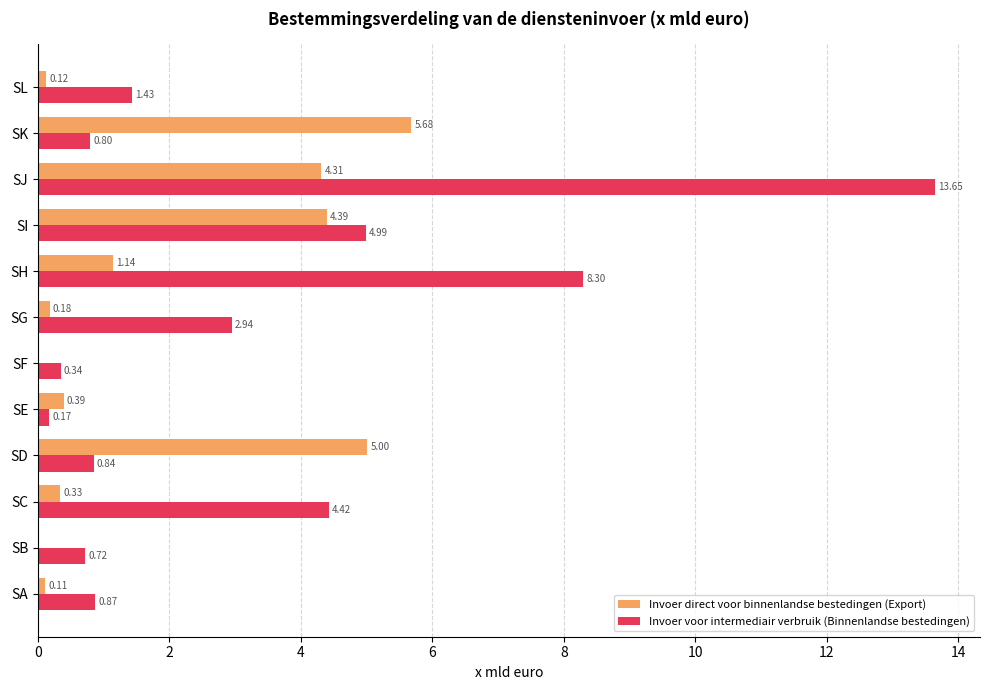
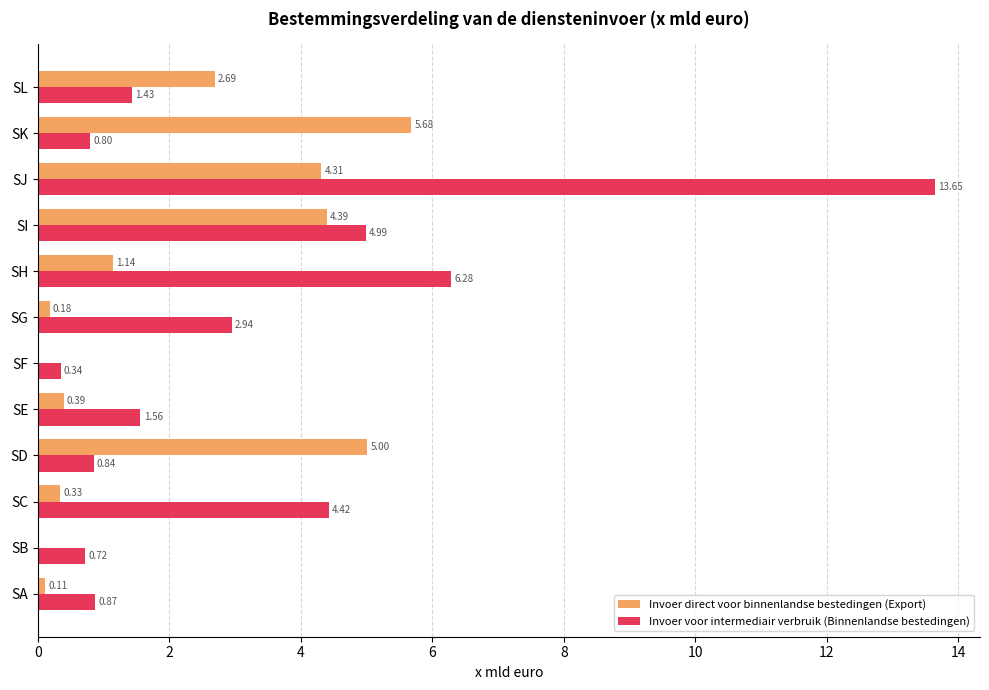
  {
    "Invoer direct voor binnenlandse bestedingen (Export)": {
-     "SL": 0.12,
+     "SL": 2.69,
      "SK": 5.68,
      "SJ": 4.31,
      "SI": 4.39,
      "SH": 1.14,
      "SG": 0.18,
      "SE": 0.39,
      "SD": 5.00,
      "SC": 0.33,
      "SA": 0.11
    },
    "Invoer voor intermediair verbruik (Binnenlandse bestedingen)": {
      "SL": 1.43,
      "SK": 0.80,
      "SJ": 13.65,
      "SI": 4.99,
-     "SH": 8.30,
+     "SH": 6.28,
      "SG": 2.94,
      "SF": 0.34,
-     "SE": 0.17,
+     "SE": 1.56,
      "SD": 0.84,
      "SC": 4.42,
      "SB": 0.72,
      "SA": 0.87
    }
  }
